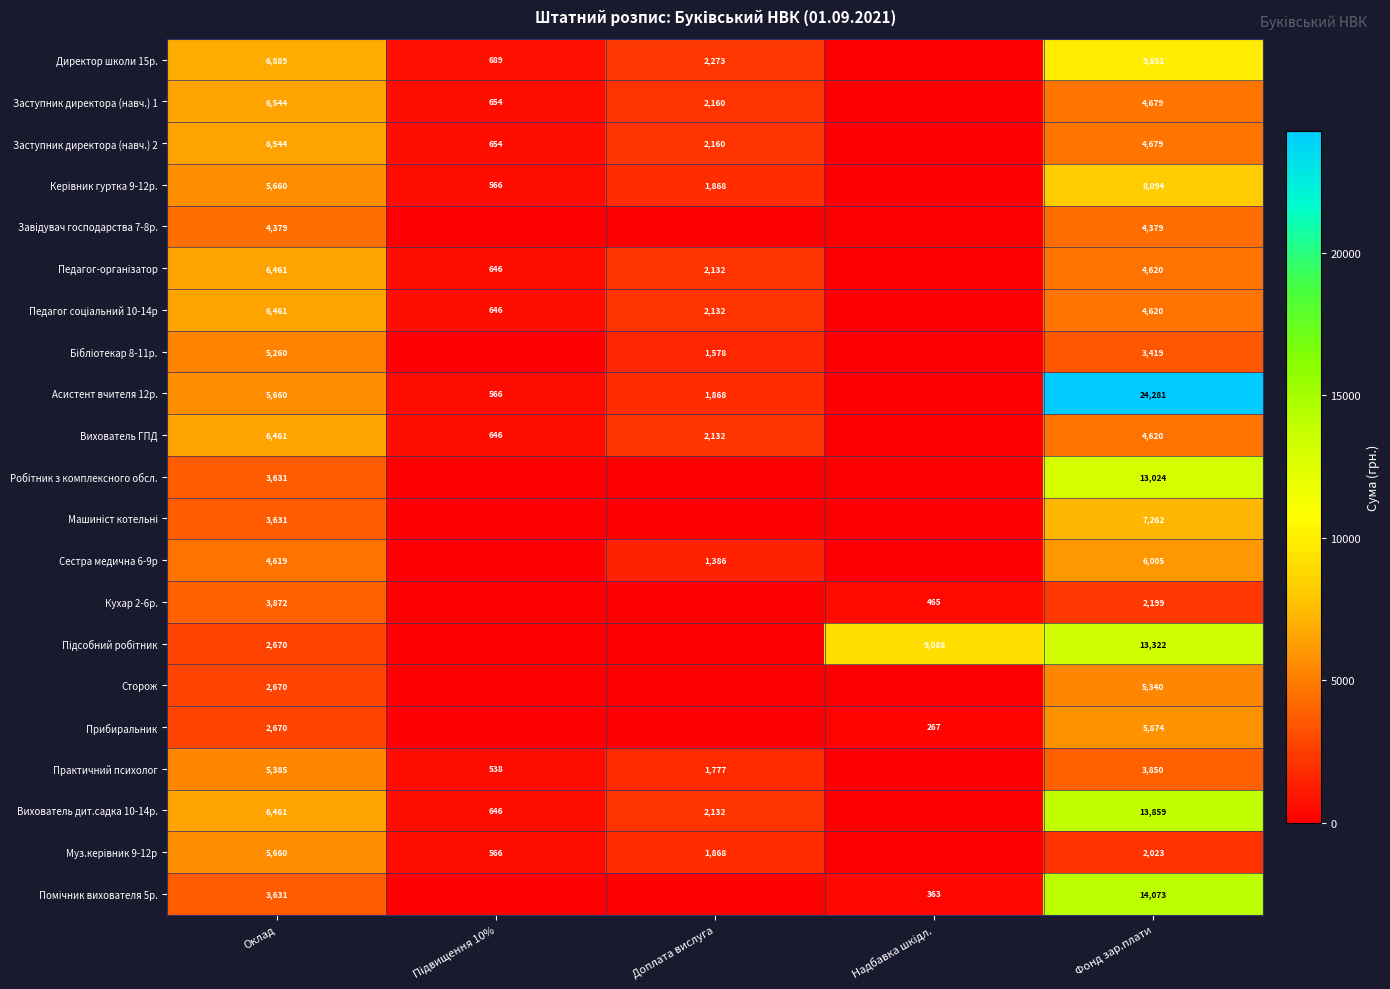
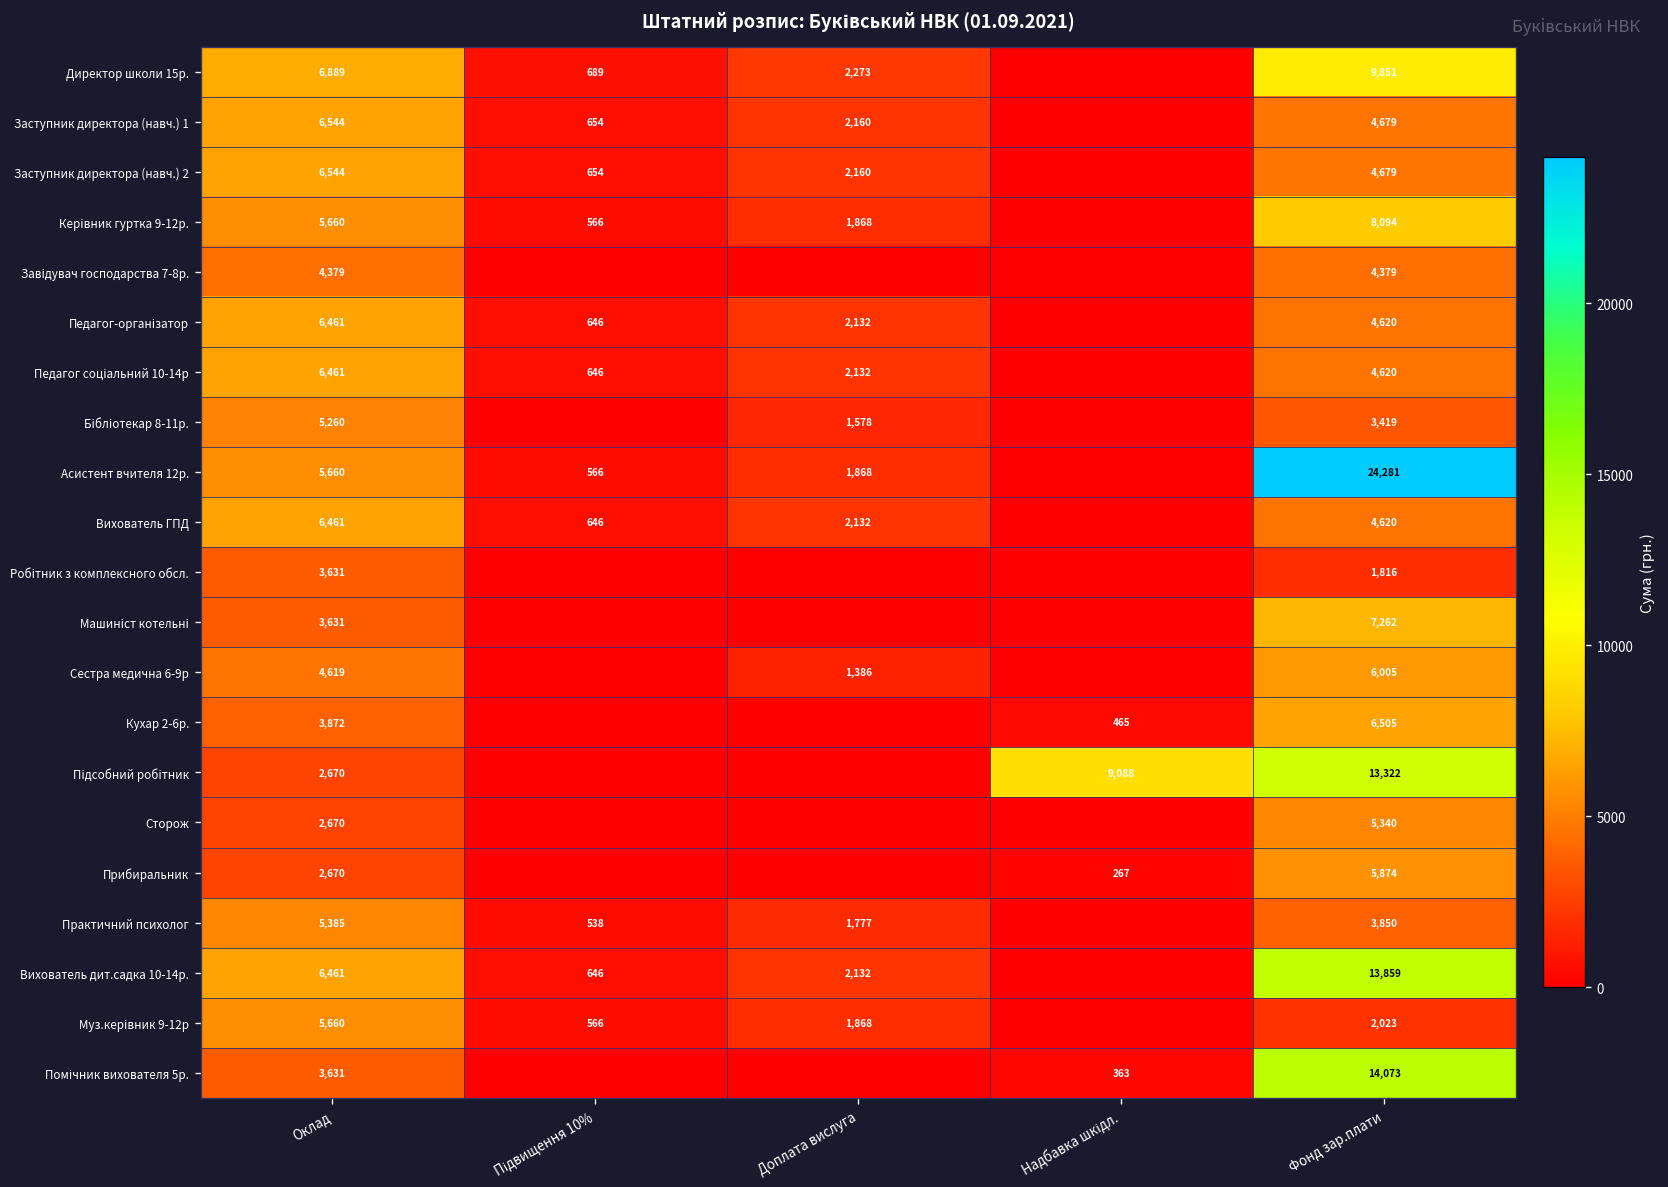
  {
    "Директор школи 15р.": {
      "Оклад": "6,889",
      "Підвищення 10%": "689",
      "Доплата вислуга": "2,273",
      "Фонд зар.плати": "9,851"
    },
    "Заступник директора (навч.) 1": {
      "Оклад": "6,544",
      "Підвищення 10%": "654",
      "Доплата вислуга": "2,160",
      "Фонд зар.плати": "4,679"
    },
    "Заступник директора (навч.) 2": {
      "Оклад": "6,544",
      "Підвищення 10%": "654",
      "Доплата вислуга": "2,160",
      "Фонд зар.плати": "4,679"
    },
    "Керівник гуртка 9-12р.": {
      "Оклад": "5,660",
      "Підвищення 10%": "566",
      "Доплата вислуга": "1,868",
      "Фонд зар.плати": "8,094"
    },
    "Завідувач господарства 7-8р.": {
      "Оклад": "4,379",
      "Фонд зар.плати": "4,379"
    },
    "Педагог-організатор": {
      "Оклад": "6,461",
      "Підвищення 10%": "646",
      "Доплата вислуга": "2,132",
      "Фонд зар.плати": "4,620"
    },
    "Педагог соціальний 10-14р": {
      "Оклад": "6,461",
      "Підвищення 10%": "646",
      "Доплата вислуга": "2,132",
      "Фонд зар.плати": "4,620"
    },
    "Бібліотекар 8-11р.": {
      "Оклад": "5,260",
      "Доплата вислуга": "1,578",
      "Фонд зар.плати": "3,419"
    },
    "Асистент вчителя 12р.": {
      "Оклад": "5,660",
      "Підвищення 10%": "566",
      "Доплата вислуга": "1,868",
      "Фонд зар.плати": "24,281"
    },
    "Вихователь ГПД": {
      "Оклад": "6,461",
      "Підвищення 10%": "646",
      "Доплата вислуга": "2,132",
      "Фонд зар.плати": "4,620"
    },
    "Робітник з комплексного обсл.": {
      "Оклад": "3,631",
-     "Фонд зар.плати": "13,024"
+     "Фонд зар.плати": "1,816"
    },
    "Машиніст котельні": {
      "Оклад": "3,631",
      "Фонд зар.плати": "7,262"
    },
    "Сестра медична 6-9р": {
      "Оклад": "4,619",
      "Доплата вислуга": "1,386",
      "Фонд зар.плати": "6,005"
    },
    "Кухар 2-6р.": {
      "Оклад": "3,872",
      "Надбавка шкідл.": "465",
-     "Фонд зар.плати": "2,199"
+     "Фонд зар.плати": "6,505"
    },
    "Підсобний робітник": {
      "Оклад": "2,670",
      "Надбавка шкідл.": "9,088",
      "Фонд зар.плати": "13,322"
    },
    "Сторож": {
      "Оклад": "2,670",
      "Фонд зар.плати": "5,340"
    },
    "Прибиральник": {
      "Оклад": "2,670",
      "Надбавка шкідл.": "267",
      "Фонд зар.плати": "5,874"
    },
    "Практичний психолог": {
      "Оклад": "5,385",
      "Підвищення 10%": "538",
      "Доплата вислуга": "1,777",
      "Фонд зар.плати": "3,850"
    },
    "Вихователь дит.садка 10-14р.": {
      "Оклад": "6,461",
      "Підвищення 10%": "646",
      "Доплата вислуга": "2,132",
      "Фонд зар.плати": "13,859"
    },
    "Муз.керівник 9-12р": {
      "Оклад": "5,660",
      "Підвищення 10%": "566",
      "Доплата вислуга": "1,868",
      "Фонд зар.плати": "2,023"
    },
    "Помічник вихователя 5р.": {
      "Оклад": "3,631",
      "Надбавка шкідл.": "363",
      "Фонд зар.плати": "14,073"
    }
  }
